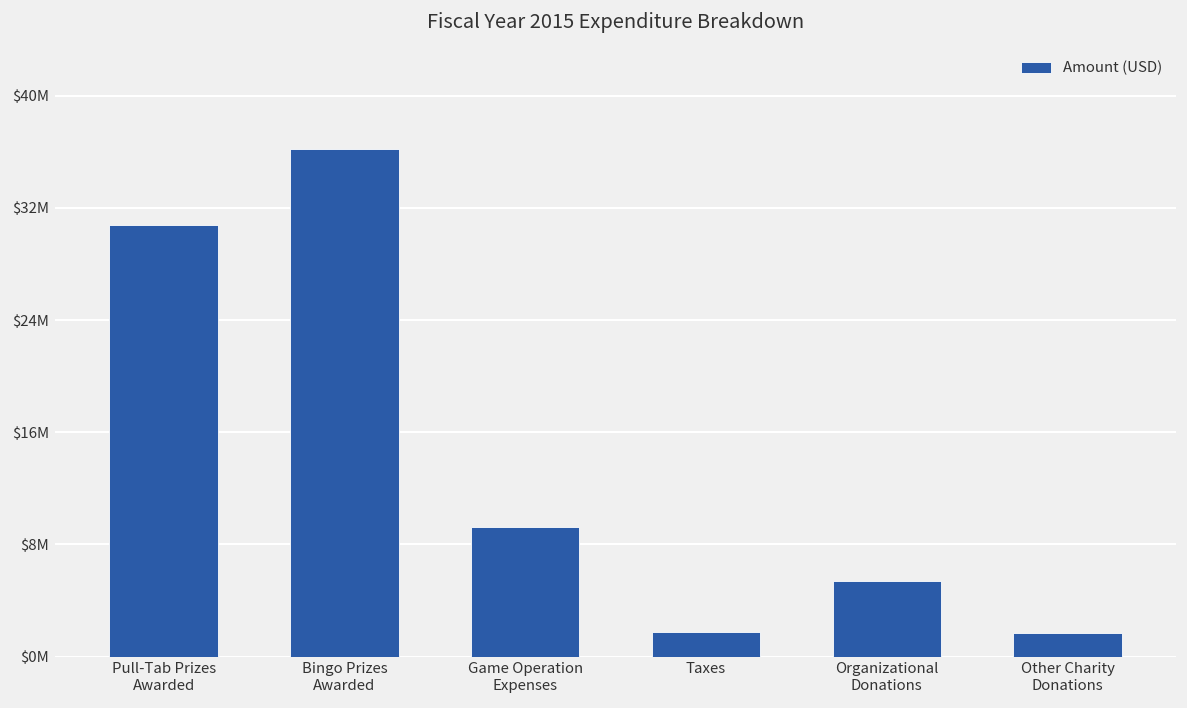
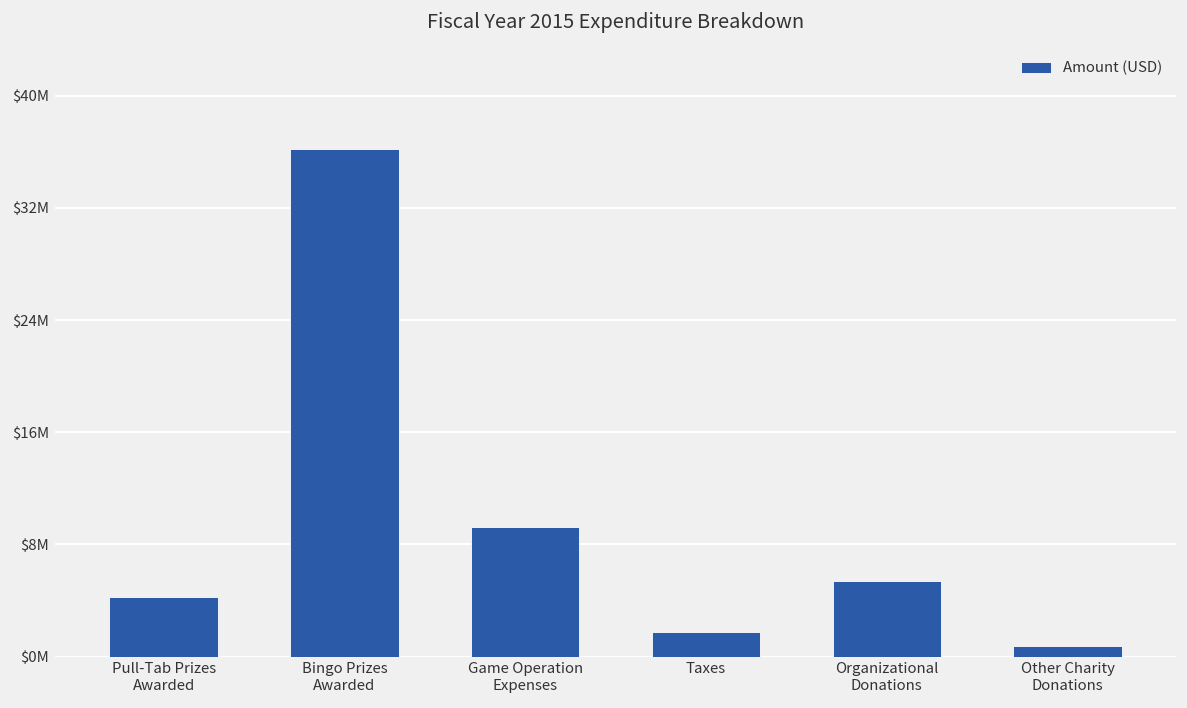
  {
-   "Pull-Tab Prizes Awarded": "$30800000",
+   "Pull-Tab Prizes Awarded": "$4200000",
    "Bingo Prizes Awarded": "$36200000",
    "Game Operation Expenses": "$9200000",
    "Taxes": "$1700000",
    "Organizational Donations": "$5400000",
-   "Other Charity Donations": "$1700000"
+   "Other Charity Donations": "$700000"
  }
